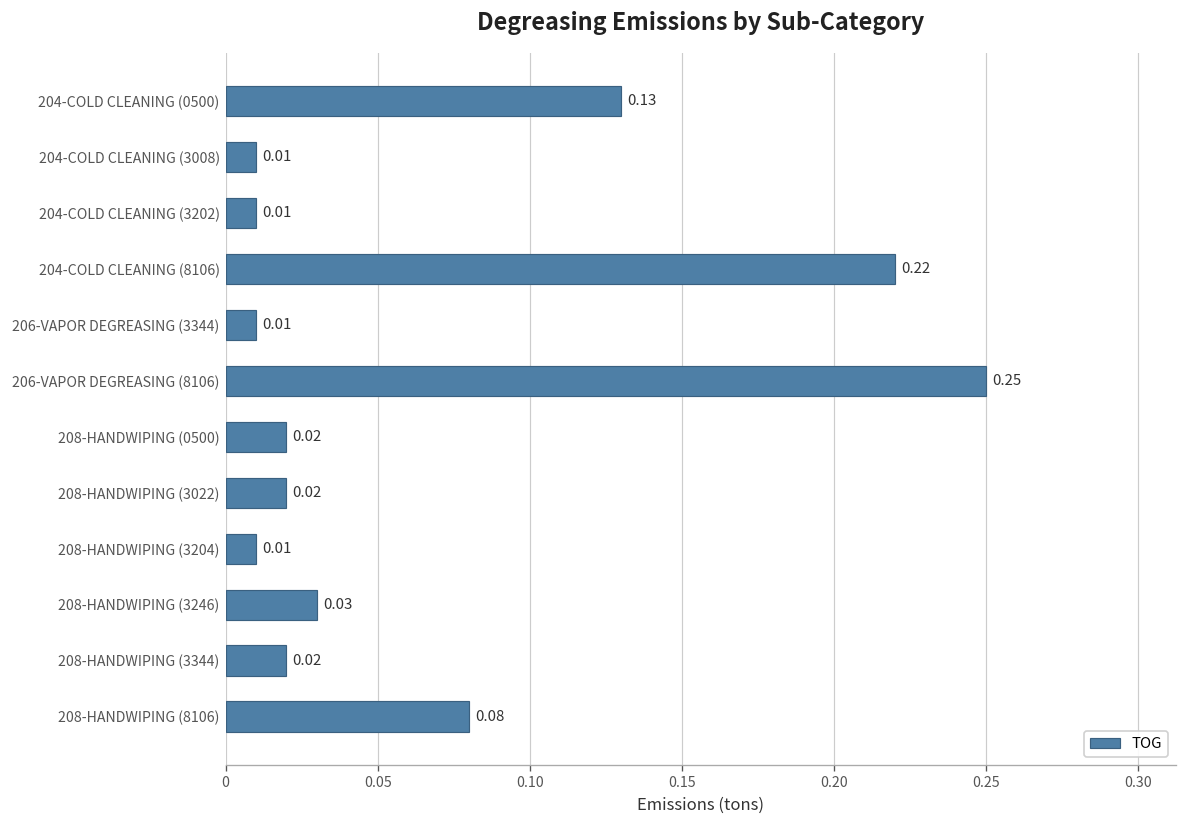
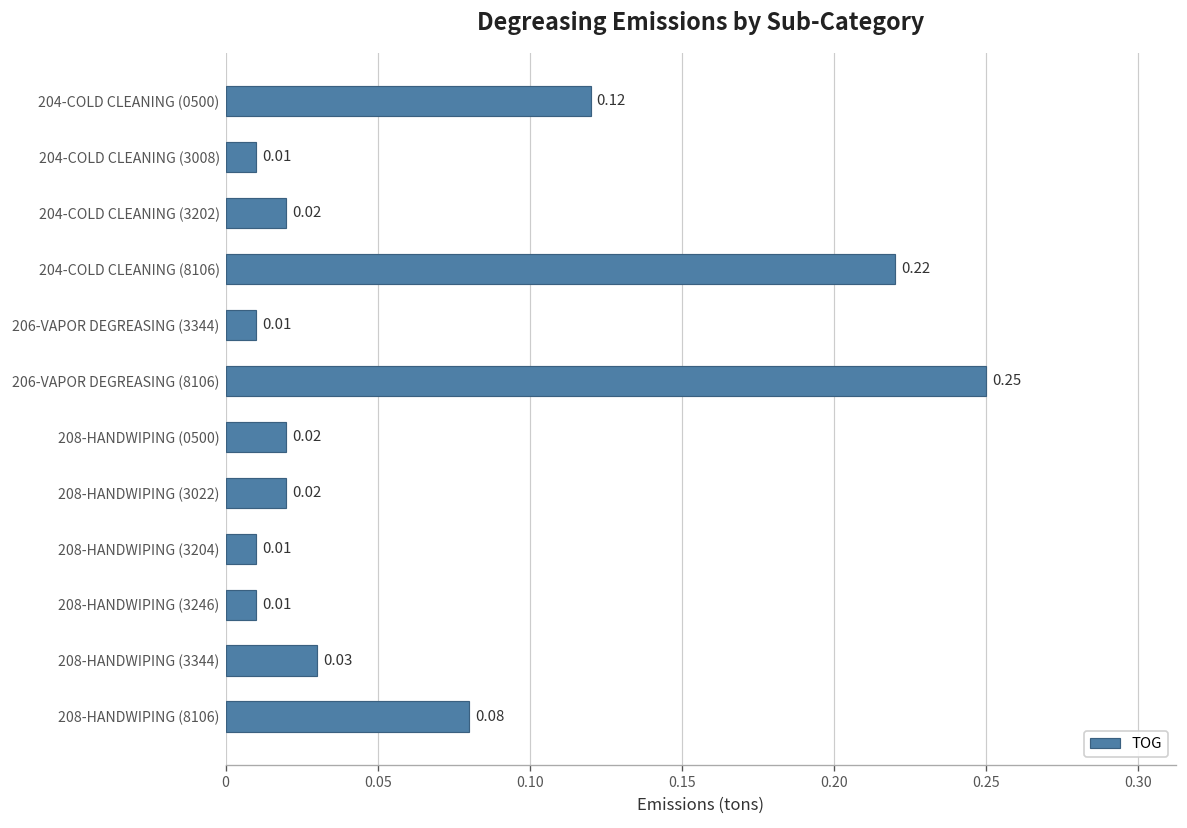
  {
-   "204-COLD CLEANING (0500)": 0.13,
+   "204-COLD CLEANING (0500)": 0.12,
    "204-COLD CLEANING (3008)": 0.01,
-   "204-COLD CLEANING (3202)": 0.01,
+   "204-COLD CLEANING (3202)": 0.02,
    "204-COLD CLEANING (8106)": 0.22,
    "206-VAPOR DEGREASING (3344)": 0.01,
    "206-VAPOR DEGREASING (8106)": 0.25,
    "208-HANDWIPING (0500)": 0.02,
    "208-HANDWIPING (3022)": 0.02,
    "208-HANDWIPING (3204)": 0.01,
-   "208-HANDWIPING (3246)": 0.03,
-   "208-HANDWIPING (3344)": 0.02,
+   "208-HANDWIPING (3246)": 0.01,
+   "208-HANDWIPING (3344)": 0.03,
    "208-HANDWIPING (8106)": 0.08
  }
